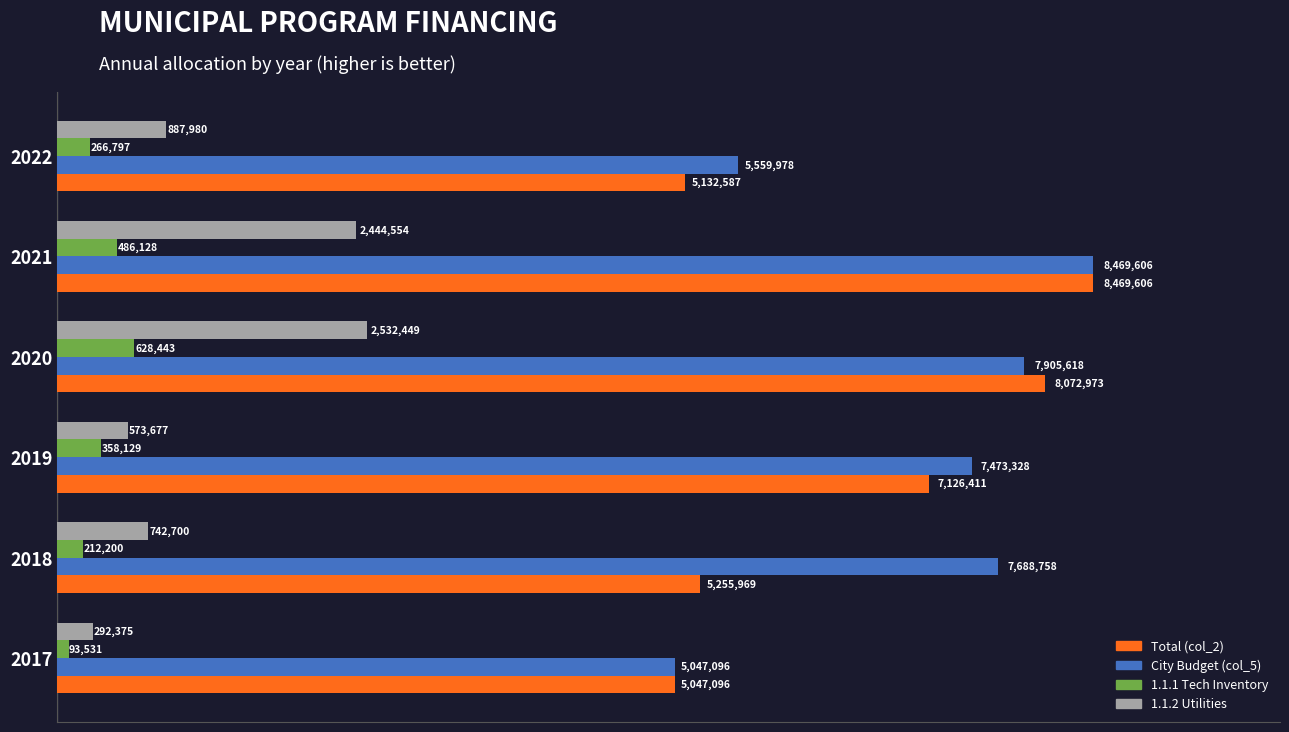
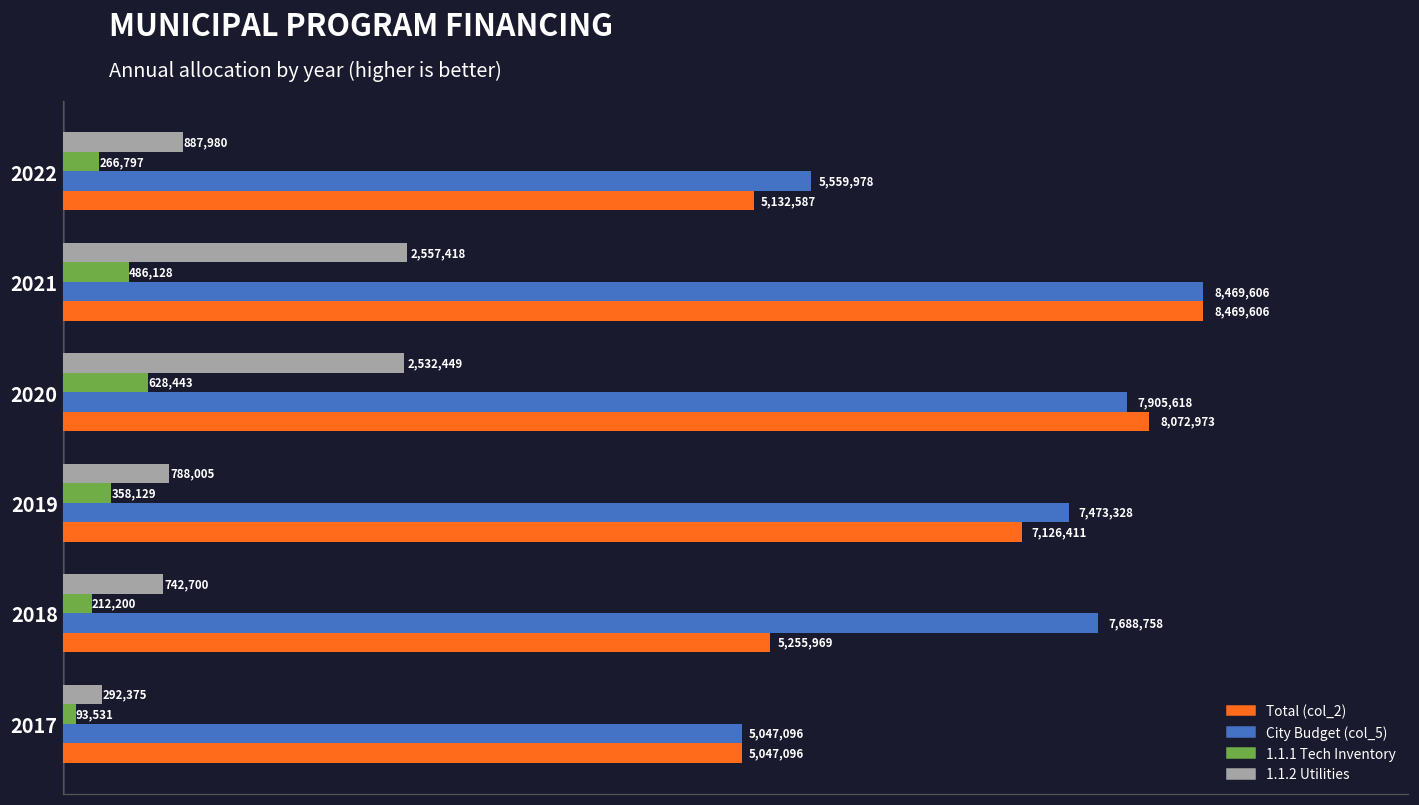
  {
    "Total (col_2)": {
      "2022": "5,132,587",
      "2021": "8,469,606",
      "2020": "8,072,973",
      "2019": "7,126,411",
      "2018": "5,255,969",
      "2017": "5,047,096"
    },
    "City Budget (col_5)": {
      "2022": "5,559,978",
      "2021": "8,469,606",
      "2020": "7,905,618",
      "2019": "7,473,328",
      "2018": "7,688,758",
      "2017": "5,047,096"
    },
    "1.1.1 Tech Inventory": {
      "2022": "266,797",
      "2021": "486,128",
      "2020": "628,443",
      "2019": "358,129",
      "2018": "212,200",
      "2017": "93,531"
    },
    "1.1.2 Utilities": {
      "2022": "887,980",
-     "2021": "2,444,554",
+     "2021": "2,557,418",
      "2020": "2,532,449",
-     "2019": "573,677",
+     "2019": "788,005",
      "2018": "742,700",
      "2017": "292,375"
    }
  }
